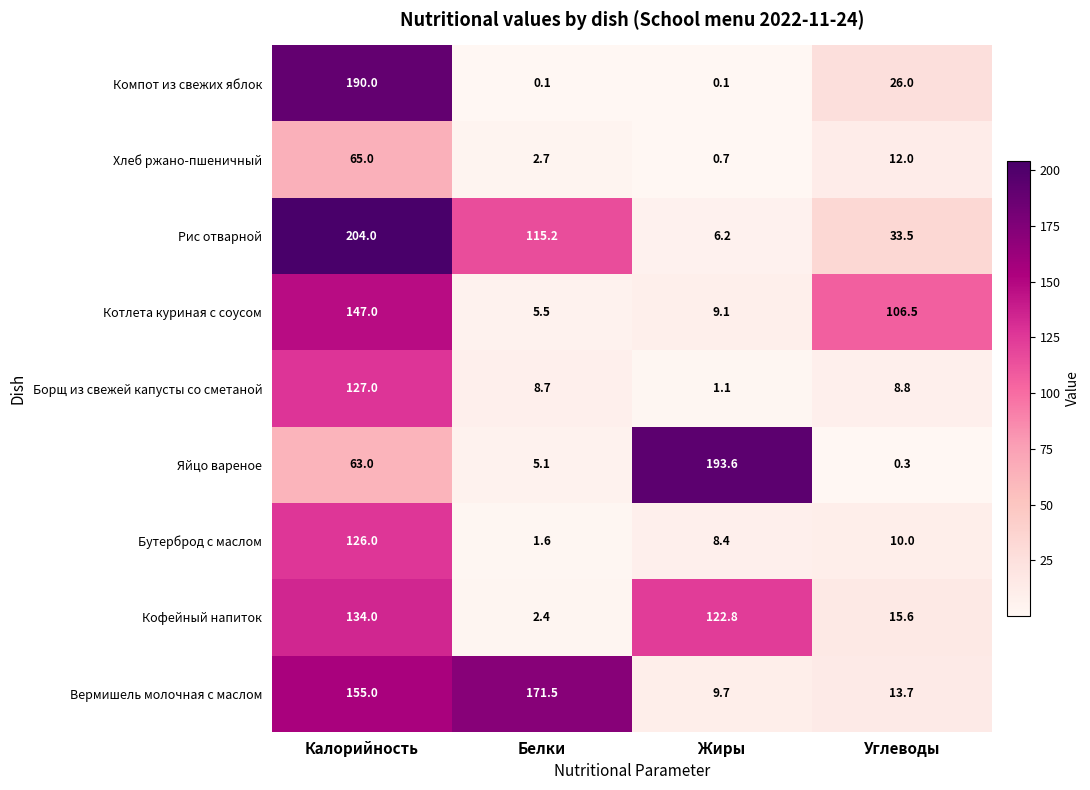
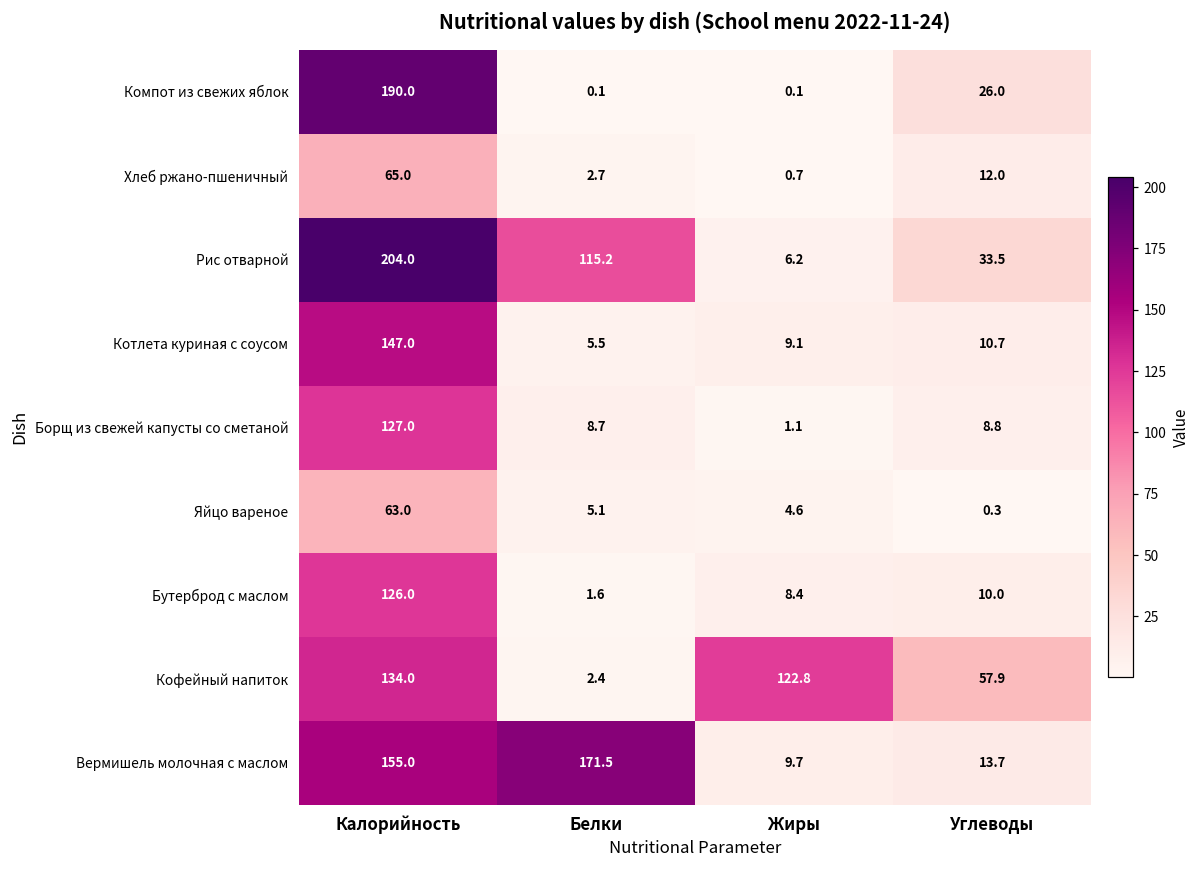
  {
    "Компот из свежих яблок": {
      "Калорийность": 190.0,
      "Белки": 0.1,
      "Жиры": 0.1,
      "Углеводы": 26.0
    },
    "Хлеб ржано-пшеничный": {
      "Калорийность": 65.0,
      "Белки": 2.7,
      "Жиры": 0.7,
      "Углеводы": 12.0
    },
    "Рис отварной": {
      "Калорийность": 204.0,
      "Белки": 115.2,
      "Жиры": 6.2,
      "Углеводы": 33.5
    },
    "Котлета куриная с соусом": {
      "Калорийность": 147.0,
      "Белки": 5.5,
      "Жиры": 9.1,
-     "Углеводы": 106.5
+     "Углеводы": 10.7
    },
    "Борщ из свежей капусты со сметаной": {
      "Калорийность": 127.0,
      "Белки": 8.7,
      "Жиры": 1.1,
      "Углеводы": 8.8
    },
    "Яйцо вареное": {
      "Калорийность": 63.0,
      "Белки": 5.1,
-     "Жиры": 193.6,
+     "Жиры": 4.6,
      "Углеводы": 0.3
    },
    "Бутерброд с маслом": {
      "Калорийность": 126.0,
      "Белки": 1.6,
      "Жиры": 8.4,
      "Углеводы": 10.0
    },
    "Кофейный напиток": {
      "Калорийность": 134.0,
      "Белки": 2.4,
      "Жиры": 122.8,
-     "Углеводы": 15.6
+     "Углеводы": 57.9
    },
    "Вермишель молочная с маслом": {
      "Калорийность": 155.0,
      "Белки": 171.5,
      "Жиры": 9.7,
      "Углеводы": 13.7
    }
  }
